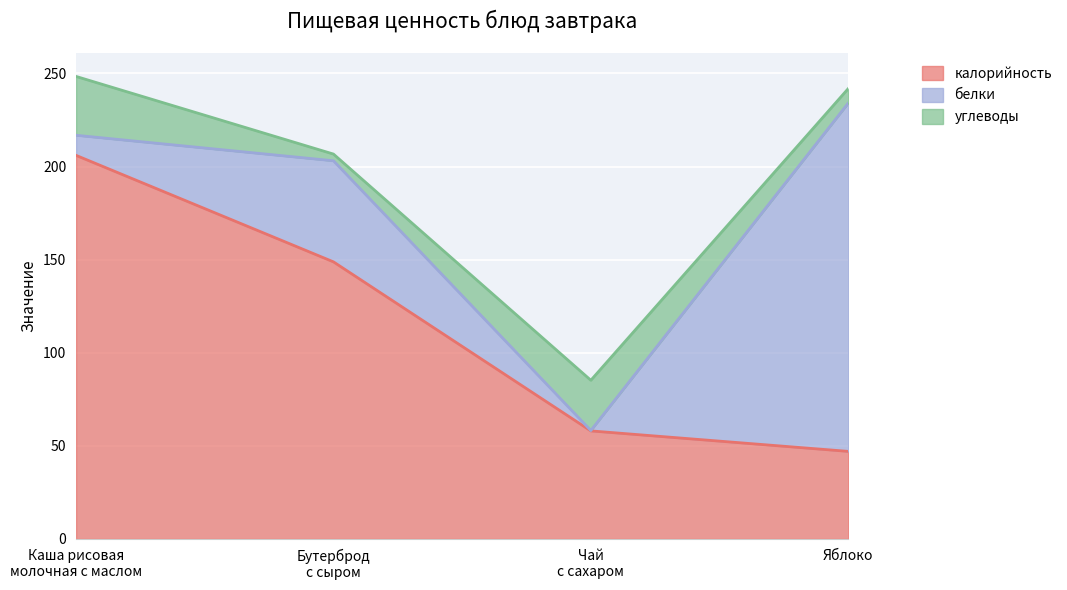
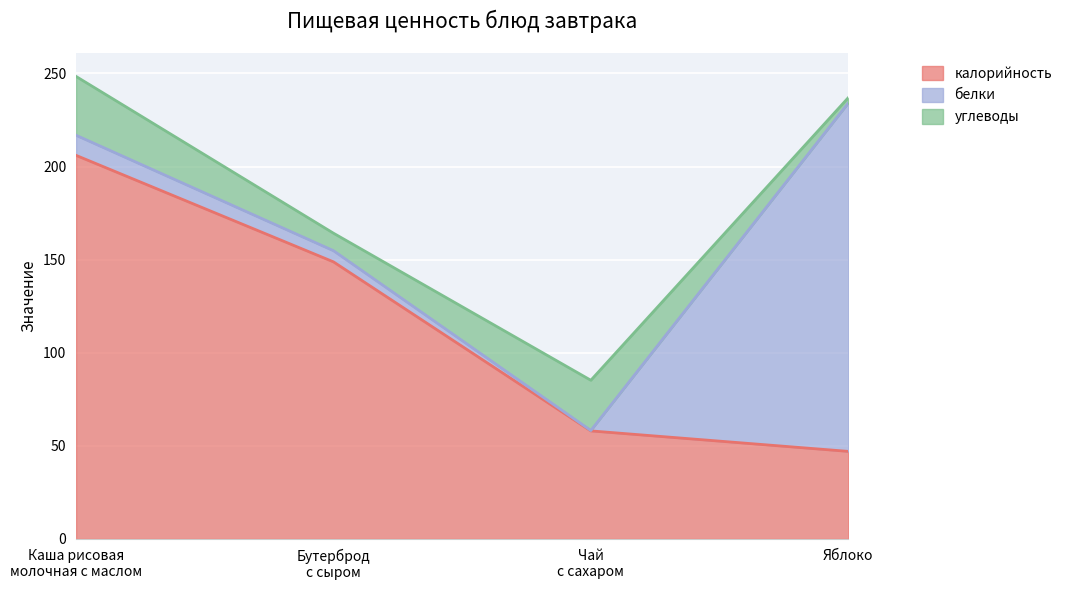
  {
    "калорийность": {
      "Каша рисовая молочная с маслом": 206,
      "Бутерброд с сыром": 149,
      "Яблоко": 47
    },
    "белки": {
      "Каша рисовая молочная с маслом": 11,
-     "Бутерброд с сыром": 54,
+     "Бутерброд с сыром": 6,
      "Яблоко": 187
    },
    "углеводы": {
      "Каша рисовая молочная с маслом": 32,
-     "Бутерброд с сыром": 4,
+     "Бутерброд с сыром": 9,
      "Чай с сахаром": 27,
-     "Яблоко": 8
+     "Яблоко": 3
    }
  }
